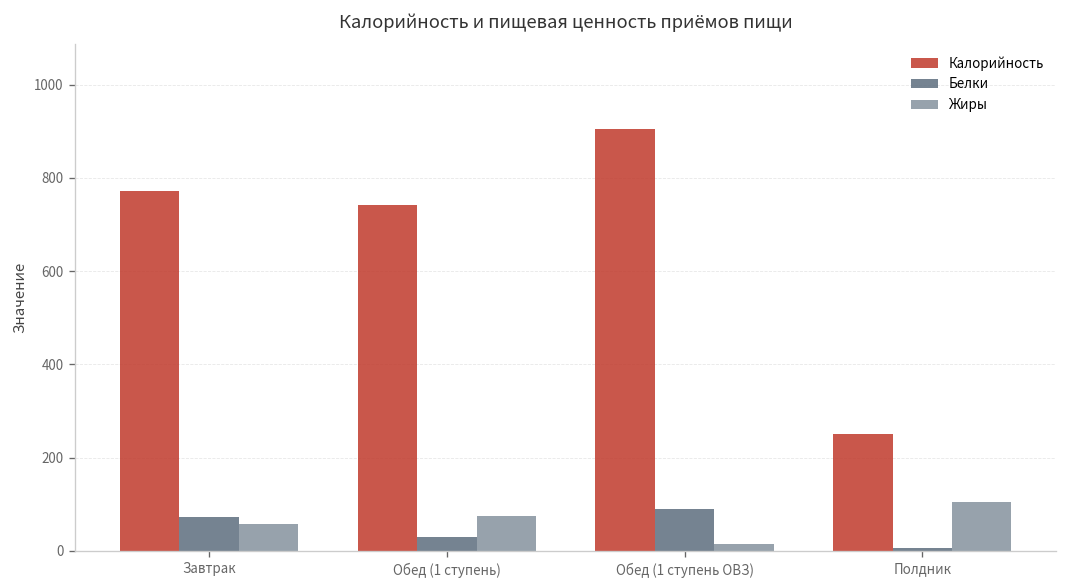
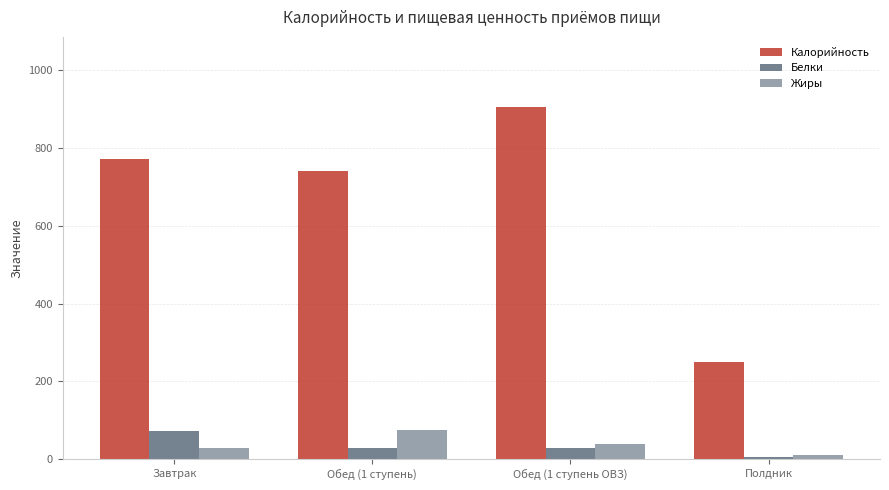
  {
    "Калорийность": {
      "Завтрак": 770,
      "Обед (1 ступень)": 740,
      "Обед (1 ступень ОВЗ)": 910,
      "Полдник": 250
    },
    "Белки": {
      "Завтрак": 70,
      "Обед (1 ступень)": 30,
-     "Обед (1 ступень ОВЗ)": 90
+     "Обед (1 ступень ОВЗ)": 30
    },
    "Жиры": {
-     "Завтрак": 60,
+     "Завтрак": 30,
      "Обед (1 ступень)": 80,
-     "Обед (1 ступень ОВЗ)": 10,
-     "Полдник": 100
+     "Обед (1 ступень ОВЗ)": 40,
+     "Полдник": 10
    }
  }
